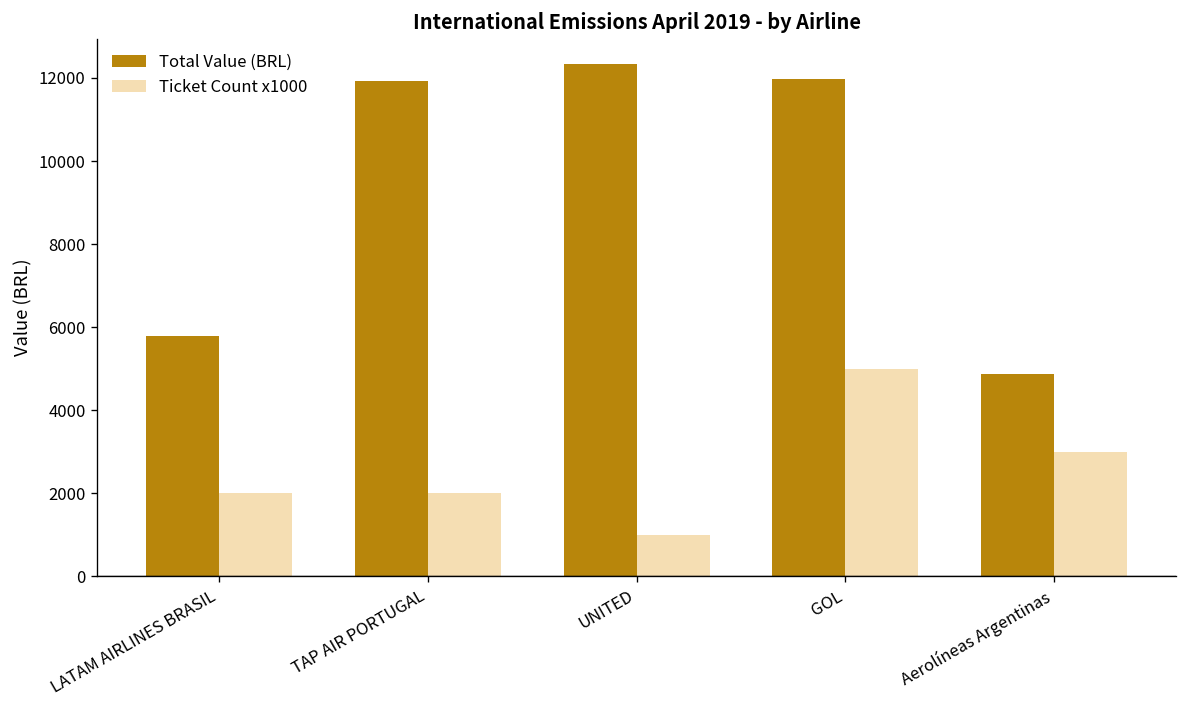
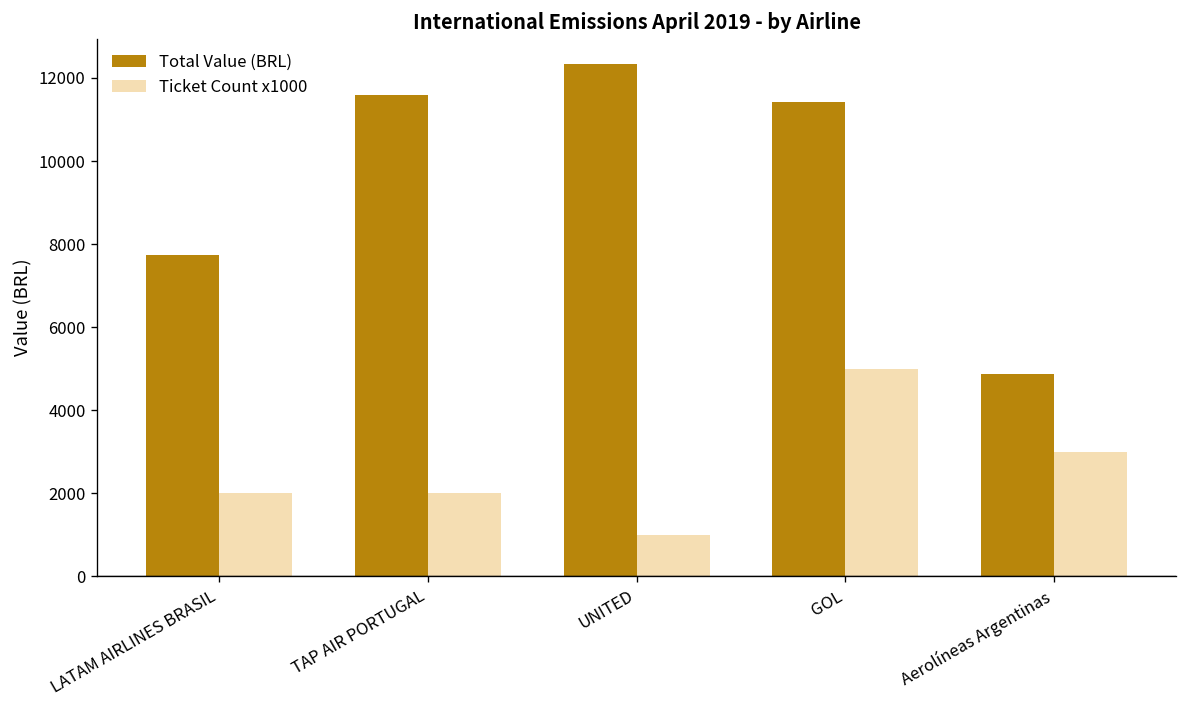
  {
    "Total Value (BRL)": {
-     "LATAM AIRLINES BRASIL": 5800,
-     "TAP AIR PORTUGAL": 11900,
+     "LATAM AIRLINES BRASIL": 7700,
+     "TAP AIR PORTUGAL": 11600,
      "UNITED": 12300,
-     "GOL": 12000,
+     "GOL": 11400,
      "Aerolíneas Argentinas": 4900
    },
    "Ticket Count x1000": {
      "LATAM AIRLINES BRASIL": 2000,
      "TAP AIR PORTUGAL": 2000,
      "UNITED": 1000,
      "GOL": 5000,
      "Aerolíneas Argentinas": 3000
    }
  }
